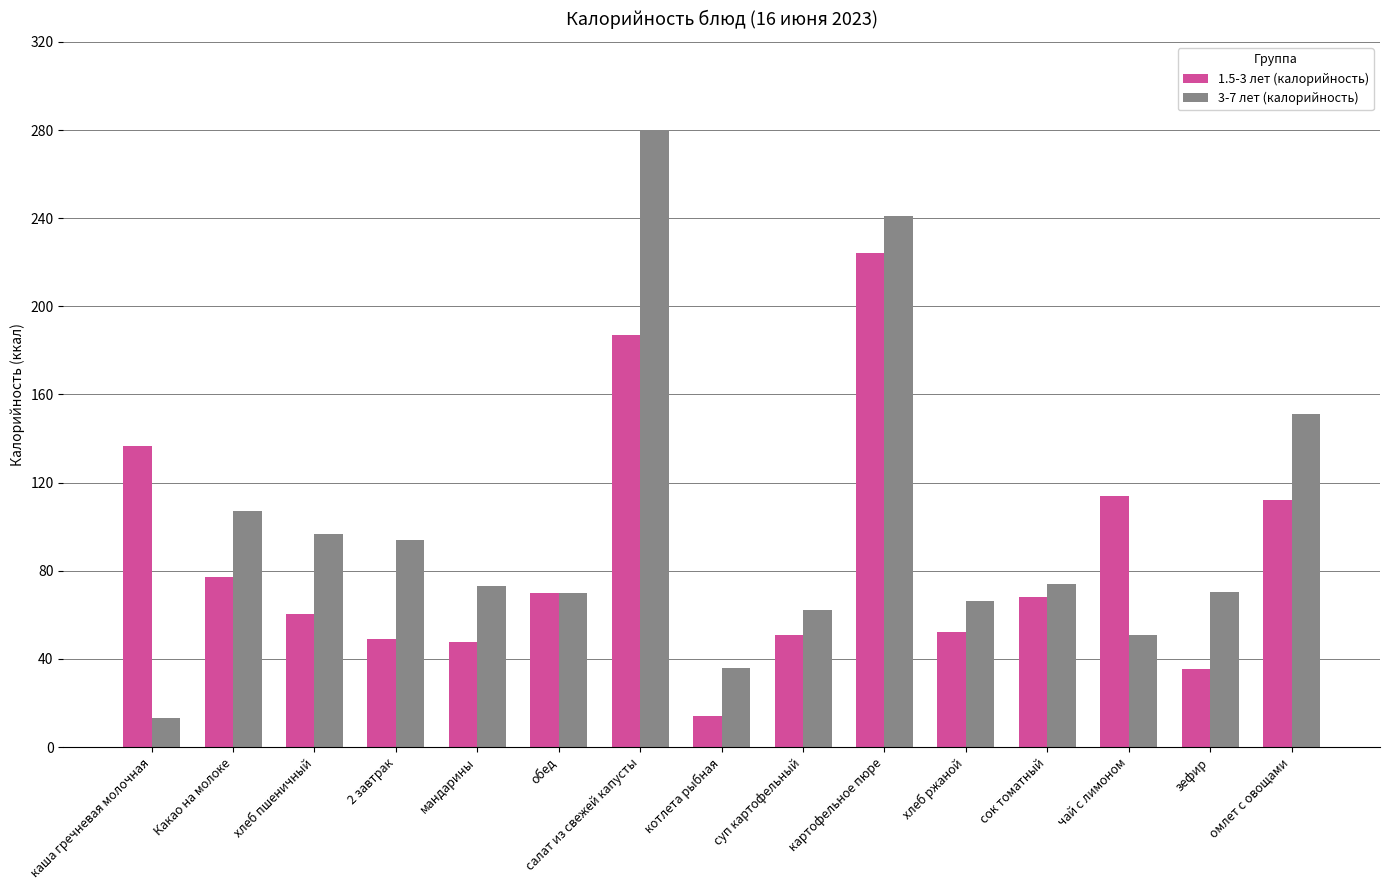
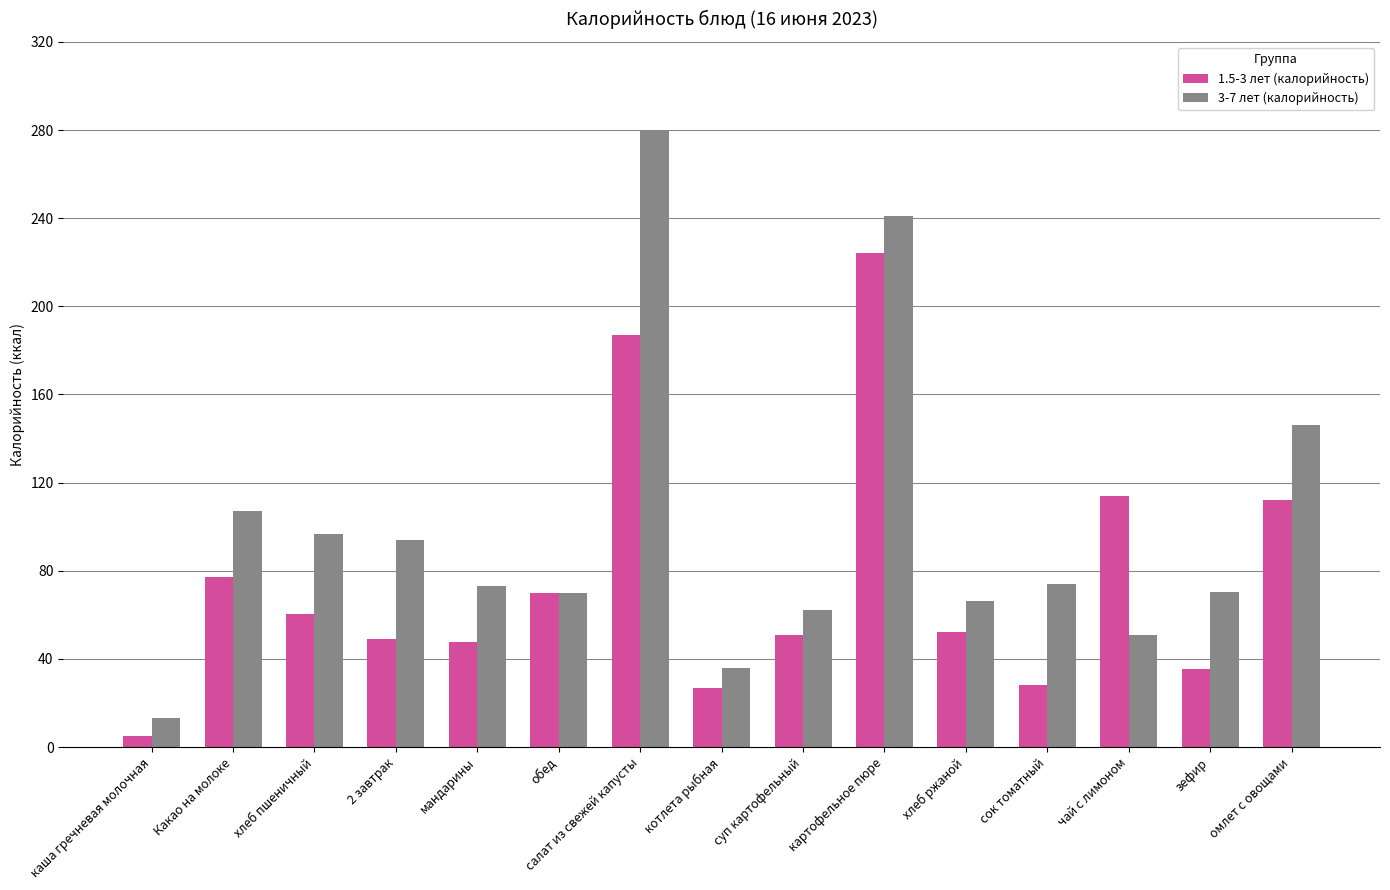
  {
    "1.5-3 лет (калорийность)": {
-     "каша гречневая молочная": 137,
+     "каша гречневая молочная": 5,
      "Какао на молоке": 77,
      "хлеб пшеничный": 61,
      "2 завтрак": 49,
      "мандарины": 48,
      "обед": 70,
      "салат из свежей капусты": 187,
-     "котлета рыбная": 14,
+     "котлета рыбная": 27,
      "суп картофельный": 51,
      "картофельное пюре": 224,
      "хлеб ржаной": 52,
-     "сок томатный": 68,
+     "сок томатный": 28,
      "чай с лимоном": 114,
      "зефир": 35,
      "омлет с овощами": 112
    },
    "3-7 лет (калорийность)": {
      "каша гречневая молочная": 13,
      "Какао на молоке": 107,
      "хлеб пшеничный": 97,
      "2 завтрак": 94,
      "мандарины": 73,
      "обед": 70,
      "салат из свежей капусты": 280,
      "котлета рыбная": 36,
      "суп картофельный": 62,
      "картофельное пюре": 241,
      "хлеб ржаной": 66,
      "сок томатный": 74,
      "чай с лимоном": 51,
      "зефир": 71,
-     "омлет с овощами": 151
+     "омлет с овощами": 146
    }
  }
